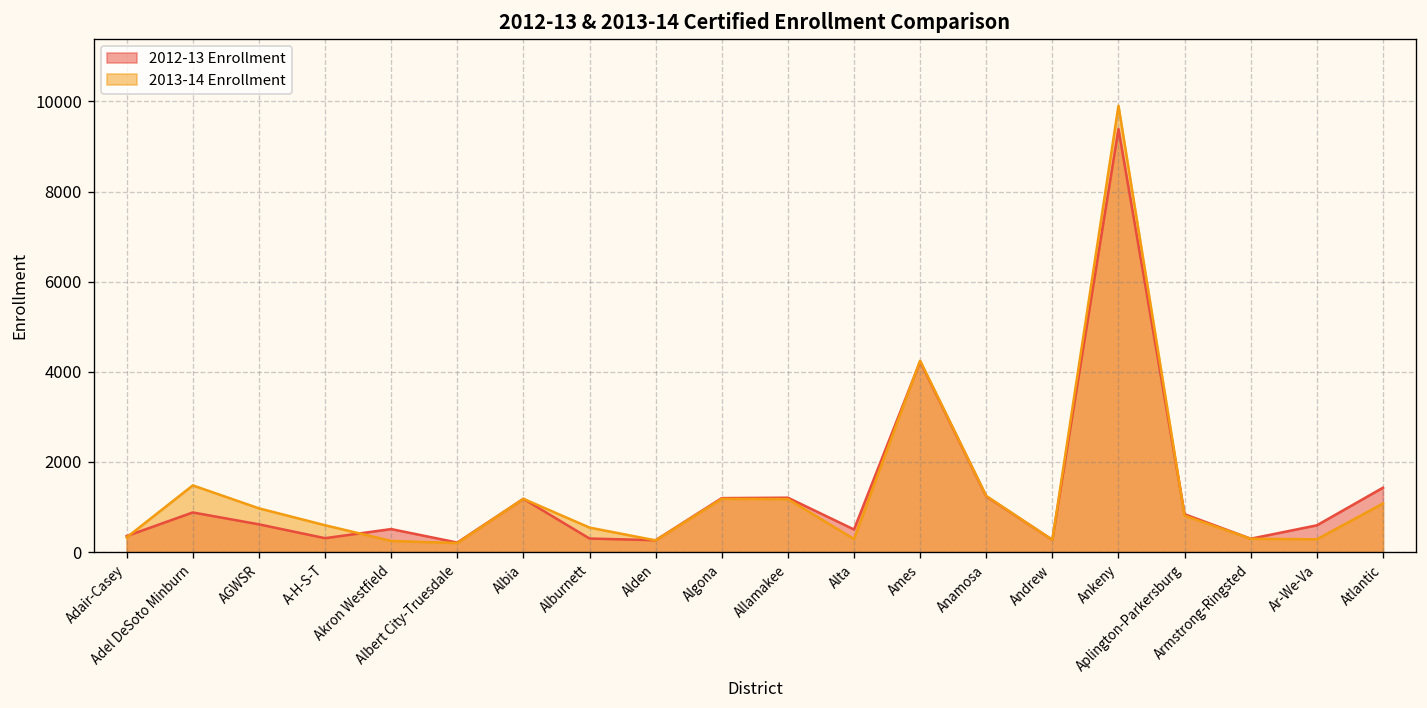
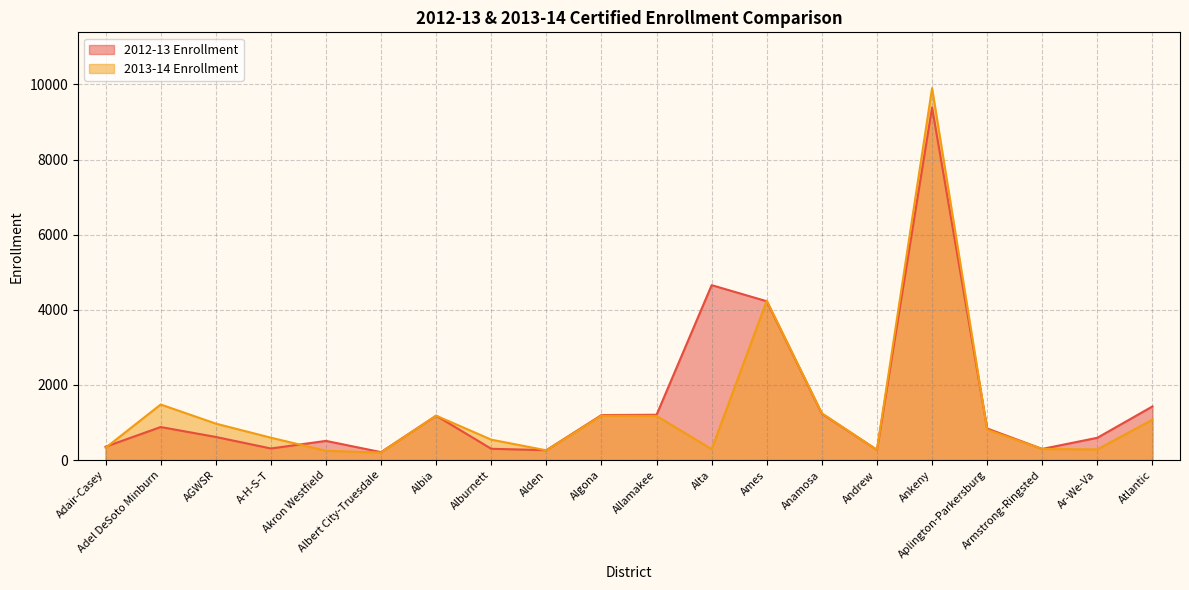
  {
    "2012-13 Enrollment": {
      "Adel DeSoto Minburn": 900,
      "AGWSR": 600,
      "A-H-S-T": 300,
      "Akron Westfield": 500,
      "Alburnett": 300,
-     "Alta": 500,
+     "Alta": 4700,
      "Ankeny": 9400,
      "Ar-We-Va": 600,
      "Atlantic": 1400
    },
    "2013-14 Enrollment": {
      "Adel DeSoto Minburn": 1500,
      "AGWSR": 1000,
      "A-H-S-T": 600,
      "Akron Westfield": 200,
      "Alburnett": 500,
      "Alta": 300,
      "Ankeny": 9900,
      "Ar-We-Va": 300,
      "Atlantic": 1100
    }
  }
